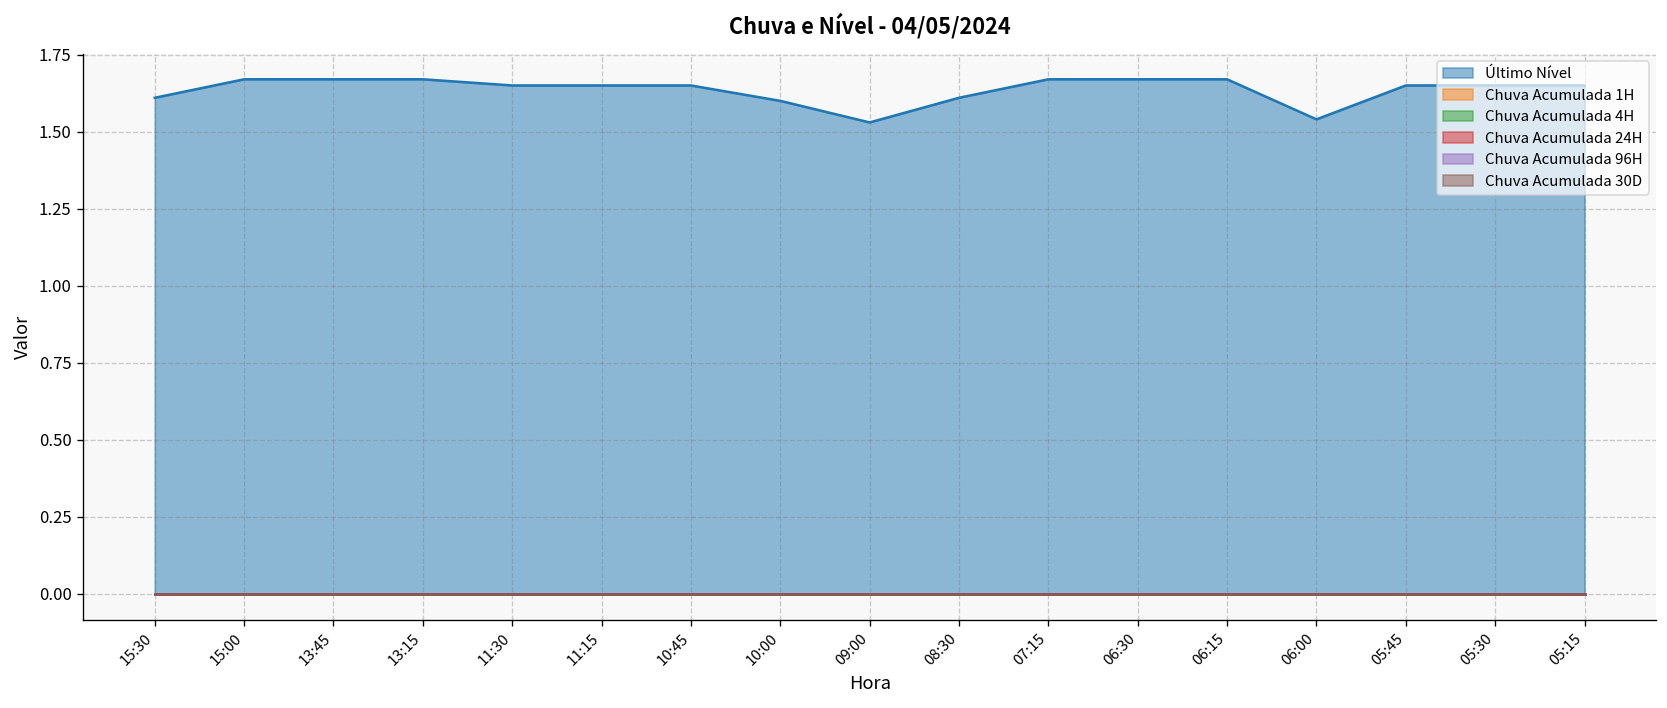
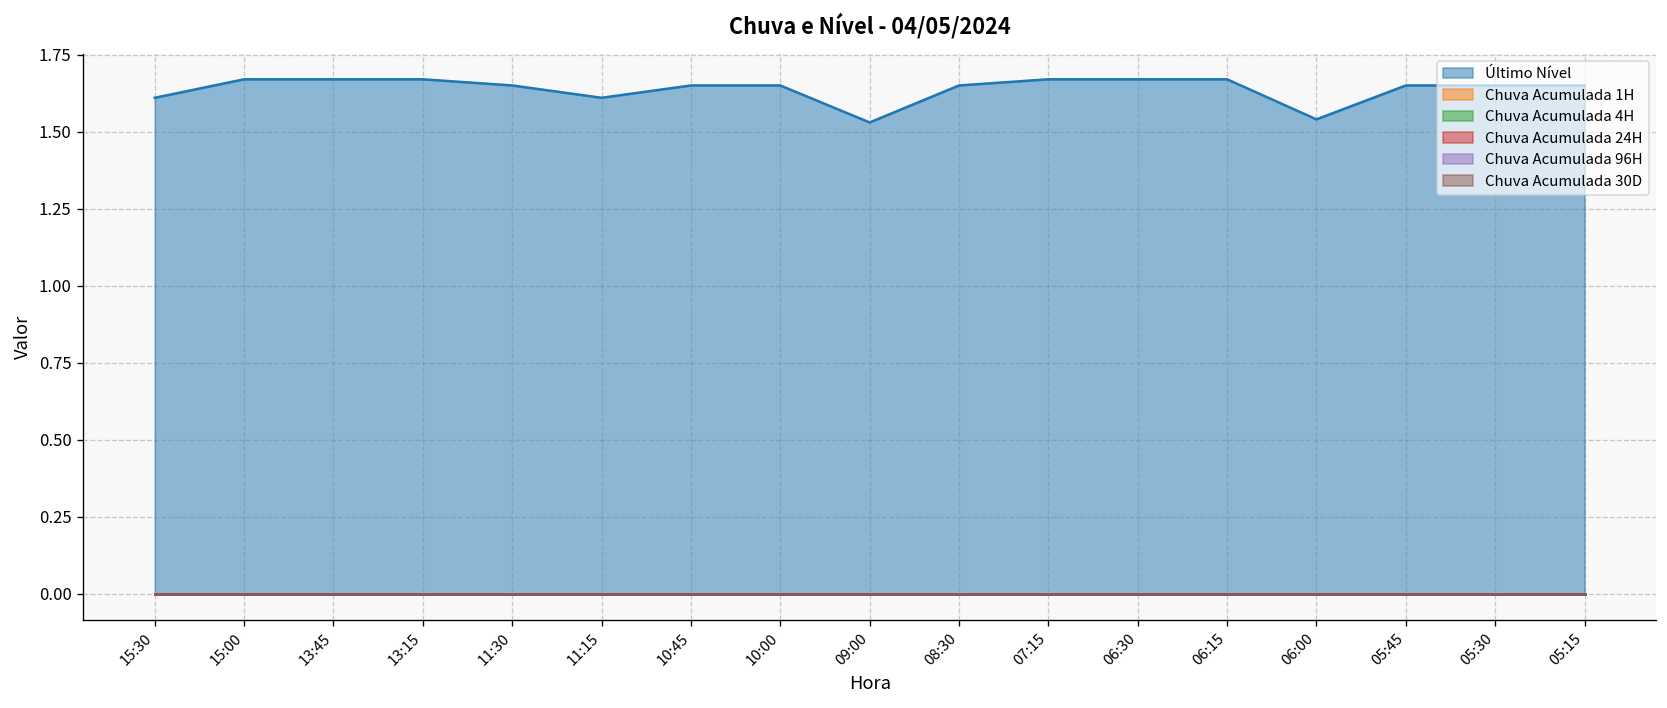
  {
    "Último Nível": {
      "15:30": 1.61,
      "15:00": 1.67,
      "13:45": 1.67,
      "13:15": 1.67,
      "11:30": 1.65,
-     "11:15": 1.65,
+     "11:15": 1.61,
      "10:45": 1.65,
-     "10:00": 1.60,
+     "10:00": 1.65,
      "09:00": 1.53,
-     "08:30": 1.61,
+     "08:30": 1.65,
      "07:15": 1.67,
      "06:30": 1.67,
      "06:15": 1.67,
      "06:00": 1.54,
      "05:45": 1.65
    },
    "Chuva Acumulada 30D": {
      "15:30": 0.00,
      "15:00": 0.00,
      "13:45": 0.00,
      "13:15": 0.00,
      "11:30": 0.00,
      "11:15": 0.00,
      "10:45": 0.00,
      "10:00": 0.00,
      "09:00": 0.00,
      "08:30": 0.00,
      "07:15": 0.00,
      "06:30": 0.00,
      "06:15": 0.00,
      "06:00": 0.00,
      "05:45": 0.00,
      "05:30": 0.00,
      "05:15": 0.00
    }
  }
